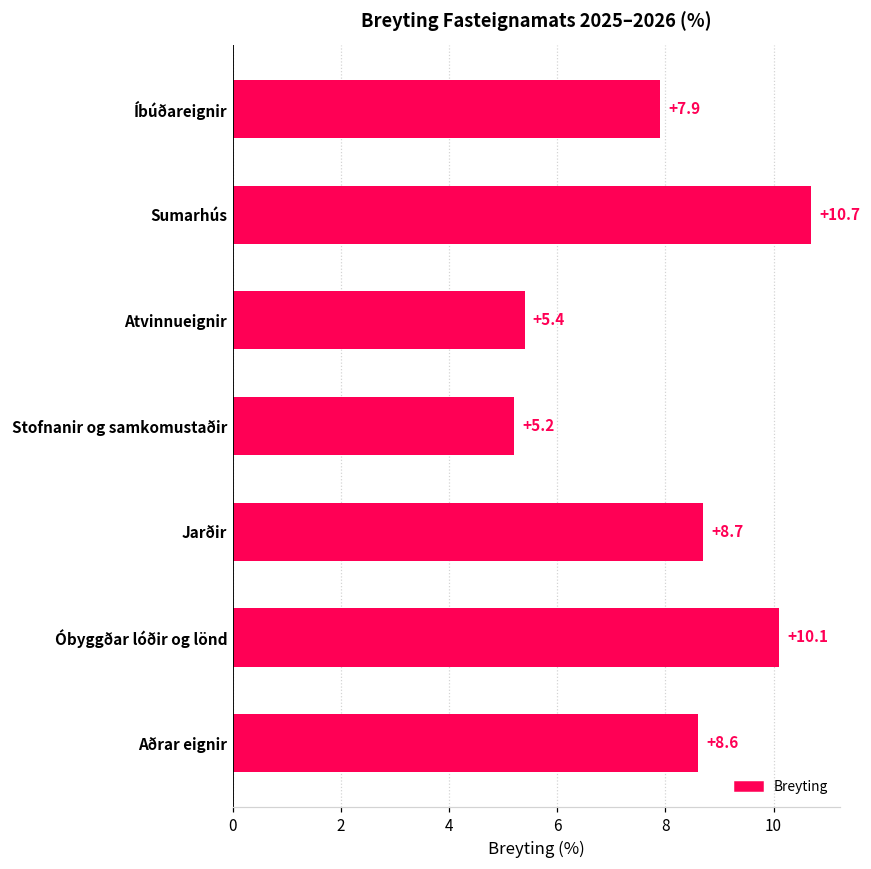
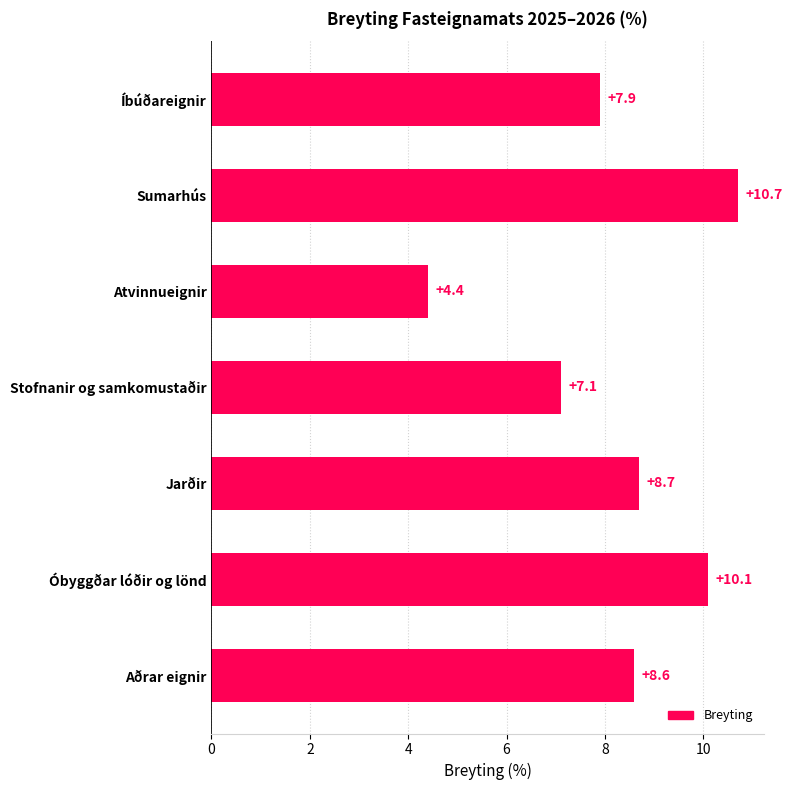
  {
    "Íbúðareignir": "+7.9",
    "Sumarhús": "+10.7",
-   "Atvinnueignir": "+5.4",
-   "Stofnanir og samkomustaðir": "+5.2",
+   "Atvinnueignir": "+4.4",
+   "Stofnanir og samkomustaðir": "+7.1",
    "Jarðir": "+8.7",
    "Óbyggðar lóðir og lönd": "+10.1",
    "Aðrar eignir": "+8.6"
  }
